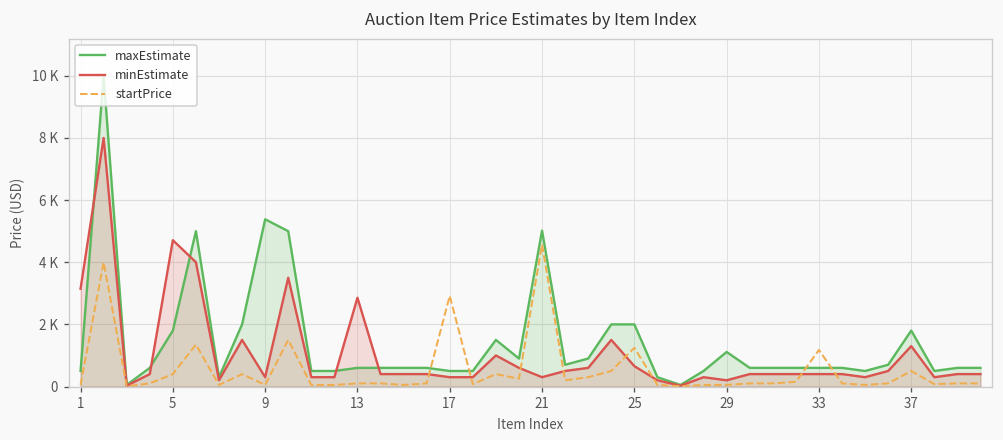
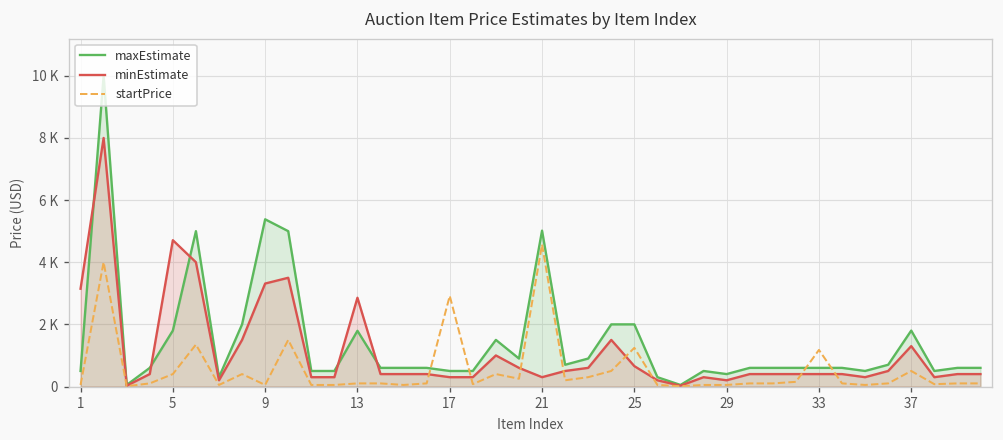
  {
    "maxEstimate": {
      "1": 500,
      "5": 1800,
      "9": 5400,
-     "13": 600,
+     "13": 1800,
      "17": 500,
      "21": 5000,
      "25": 2000,
-     "29": 1100,
+     "29": 400,
      "33": 600,
      "37": 1800
    },
    "minEstimate": {
      "1": 3100,
      "5": 4700,
-     "9": 300,
+     "9": 3300,
      "13": 2900,
      "17": 300,
      "21": 300,
      "25": 700,
      "29": 200,
      "33": 400,
      "37": 1300
    },
    "startPrice": {
      "1": 100,
      "5": 400,
      "9": 100,
      "13": 100,
      "17": 2900,
      "21": 4600,
      "25": 1200,
      "29": 100,
      "33": 1200,
      "37": 500
    }
  }
